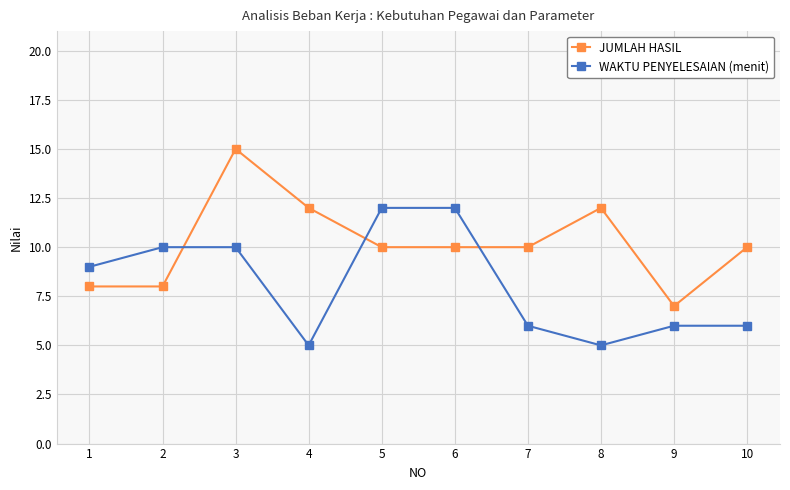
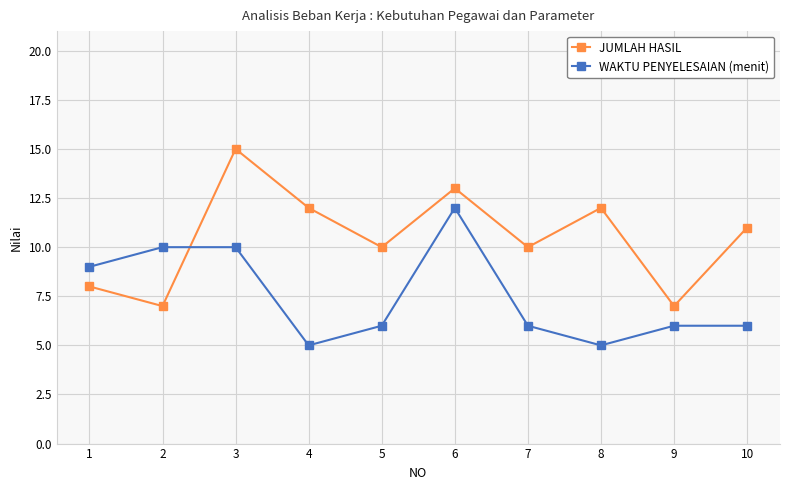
  {
    "JUMLAH HASIL": {
      "1": 8,
-     "2": 8,
+     "2": 7,
      "3": 15,
      "4": 12,
      "5": 10,
-     "6": 10,
+     "6": 13,
      "7": 10,
      "8": 12,
      "9": 7,
-     "10": 10
+     "10": 11
    },
    "WAKTU PENYELESAIAN (menit)": {
      "1": 9,
      "2": 10,
      "3": 10,
      "4": 5,
-     "5": 12,
+     "5": 6,
      "6": 12,
      "7": 6,
      "8": 5,
      "9": 6,
      "10": 6
    }
  }
